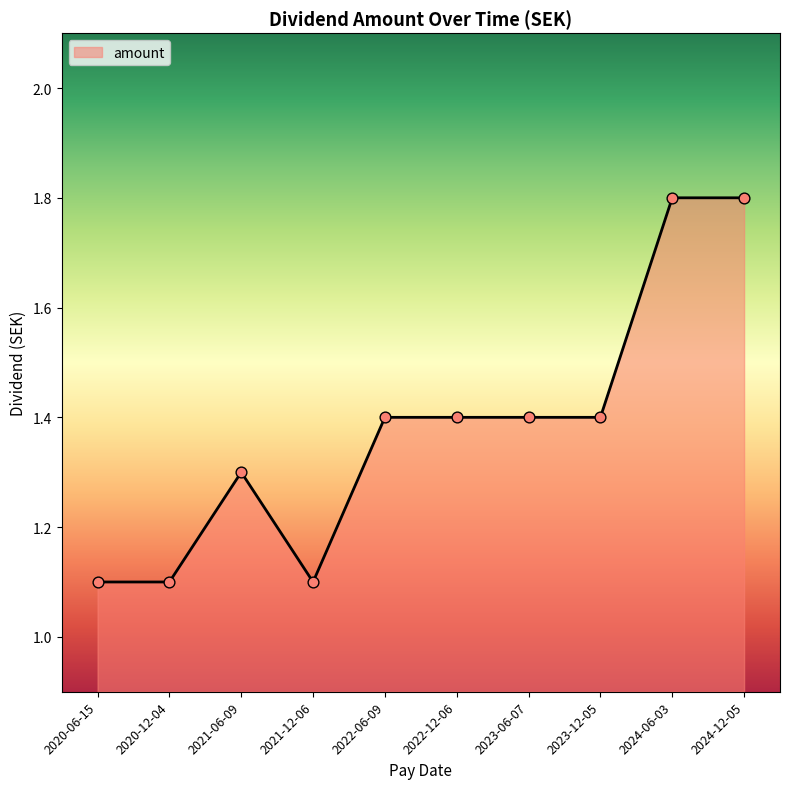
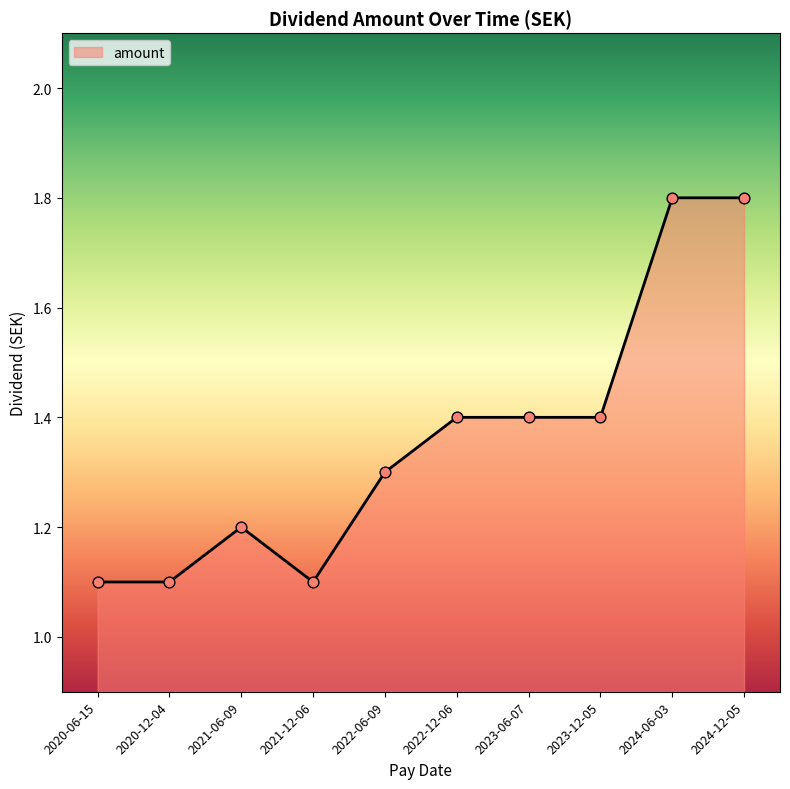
  {
    "2020-06-15": 1.1,
    "2020-12-04": 1.1,
-   "2021-06-09": 1.3,
+   "2021-06-09": 1.2,
    "2021-12-06": 1.1,
-   "2022-06-09": 1.4,
+   "2022-06-09": 1.3,
    "2022-12-06": 1.4,
    "2023-06-07": 1.4,
    "2023-12-05": 1.4,
    "2024-06-03": 1.8,
    "2024-12-05": 1.8
  }
